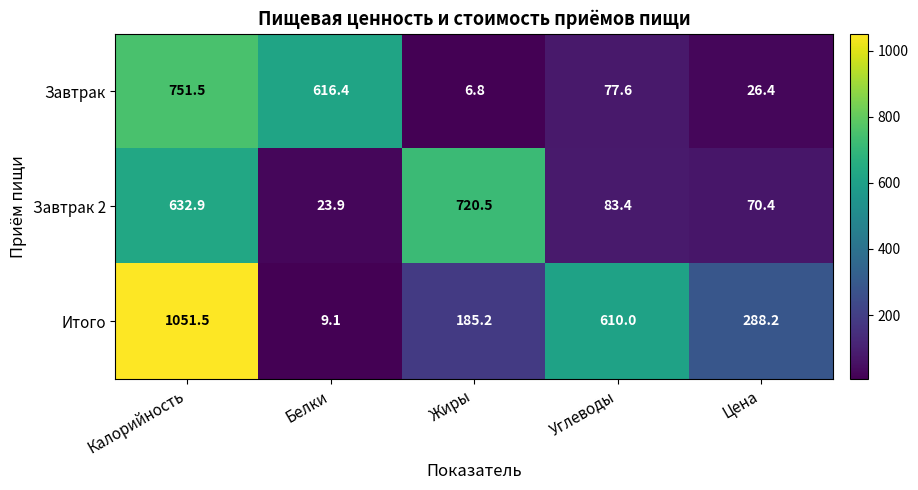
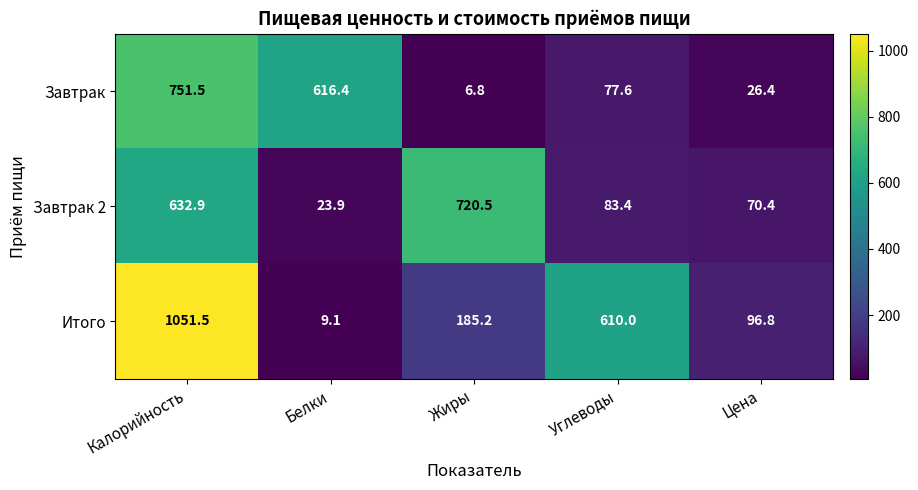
  {
    "Завтрак": {
      "Калорийность": 751.5,
      "Белки": 616.4,
      "Жиры": 6.8,
      "Углеводы": 77.6,
      "Цена": 26.4
    },
    "Завтрак 2": {
      "Калорийность": 632.9,
      "Белки": 23.9,
      "Жиры": 720.5,
      "Углеводы": 83.4,
      "Цена": 70.4
    },
    "Итого": {
      "Калорийность": 1051.5,
      "Белки": 9.1,
      "Жиры": 185.2,
      "Углеводы": 610.0,
-     "Цена": 288.2
+     "Цена": 96.8
    }
  }
